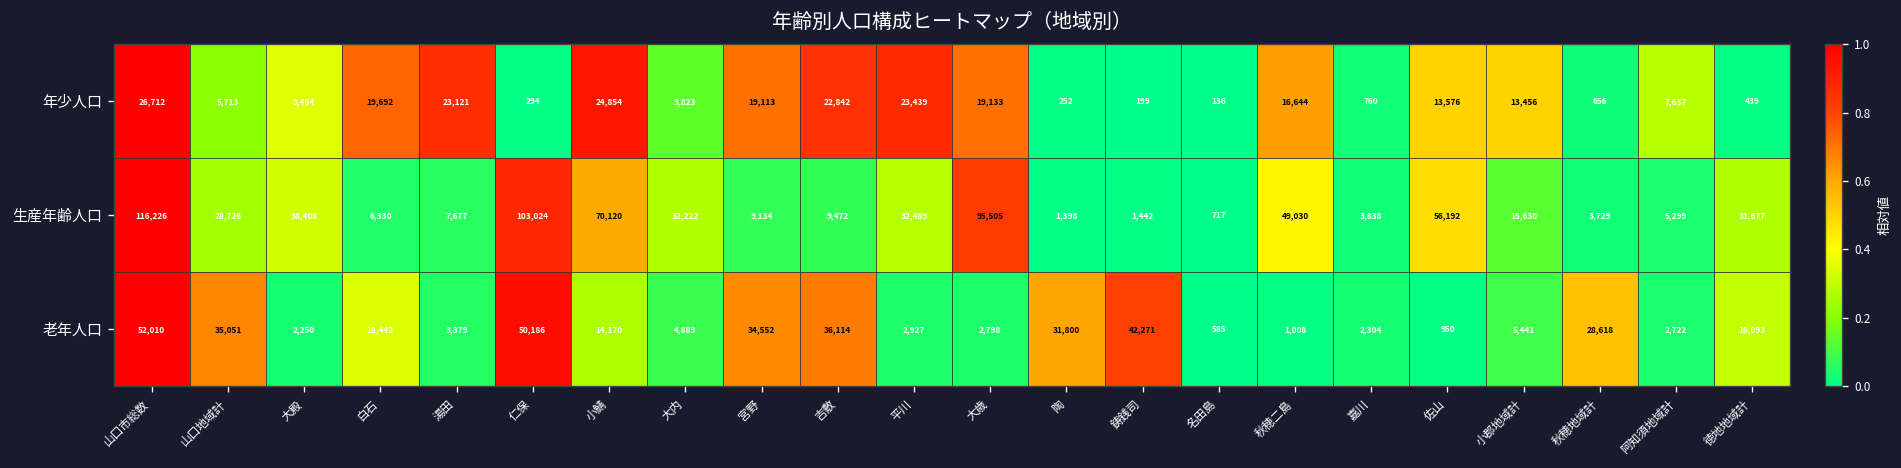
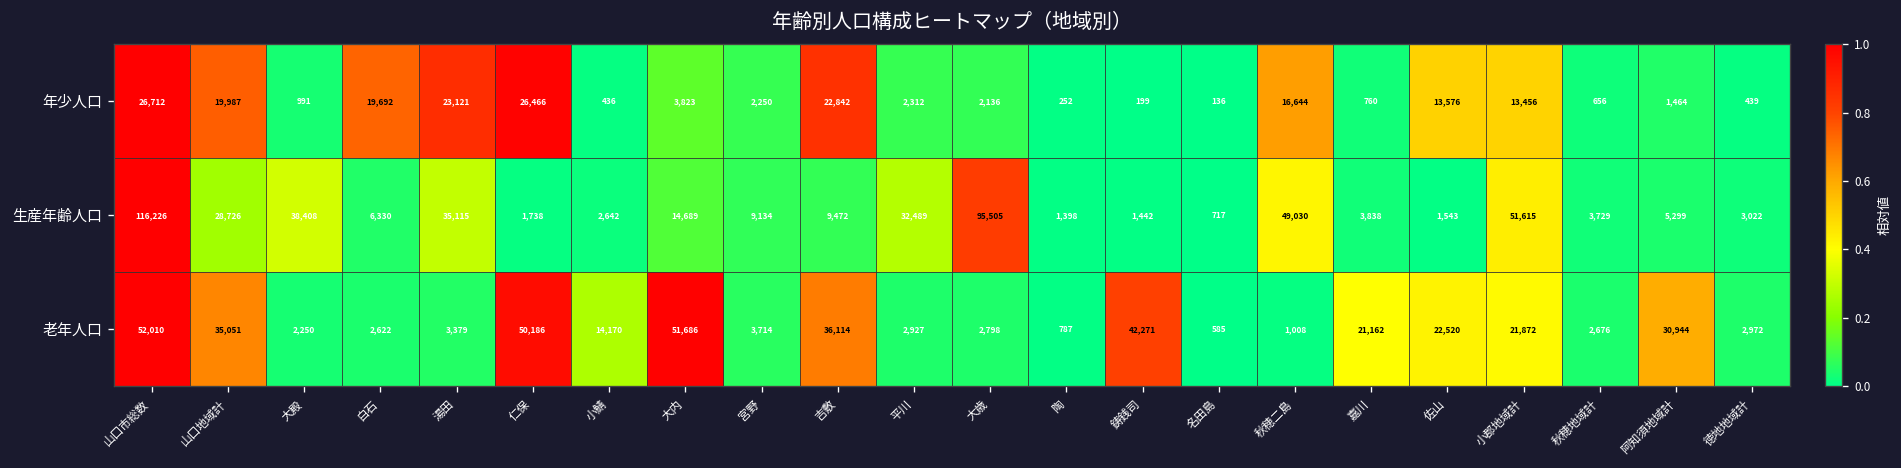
  {
    "年少人口": {
      "山口市総数": "26,712",
-     "山口地域計": "5,713",
-     "大殿": "9,464",
+     "山口地域計": "19,987",
+     "大殿": "991",
      "白石": "19,692",
      "湯田": "23,121",
-     "仁保": "294",
-     "小鯖": "24,854",
+     "仁保": "26,466",
+     "小鯖": "436",
      "大内": "3,823",
-     "宮野": "19,113",
+     "宮野": "2,250",
      "吉敷": "22,842",
-     "平川": "23,439",
-     "大歳": "19,133",
+     "平川": "2,312",
+     "大歳": "2,136",
      "陶": "252",
      "鋳銭司": "199",
      "名田島": "136",
      "秋穂二島": "16,644",
      "嘉川": "760",
      "佐山": "13,576",
      "小郡地域計": "13,456",
      "秋穂地域計": "656",
-     "阿知須地域計": "7,637",
+     "阿知須地域計": "1,464",
      "徳地地域計": "439"
    },
    "生産年齢人口": {
      "山口市総数": "116,226",
      "山口地域計": "28,726",
      "大殿": "38,408",
      "白石": "6,330",
-     "湯田": "7,677",
-     "仁保": "103,024",
-     "小鯖": "70,120",
-     "大内": "32,222",
+     "湯田": "35,115",
+     "仁保": "1,738",
+     "小鯖": "2,642",
+     "大内": "14,689",
      "宮野": "9,134",
      "吉敷": "9,472",
      "平川": "32,489",
      "大歳": "95,505",
      "陶": "1,398",
      "鋳銭司": "1,442",
      "名田島": "717",
      "秋穂二島": "49,030",
      "嘉川": "3,838",
-     "佐山": "56,192",
-     "小郡地域計": "15,630",
+     "佐山": "1,543",
+     "小郡地域計": "51,615",
      "秋穂地域計": "3,729",
      "阿知須地域計": "5,299",
-     "徳地地域計": "31,677"
+     "徳地地域計": "3,022"
    },
    "老年人口": {
      "山口市総数": "52,010",
      "山口地域計": "35,051",
      "大殿": "2,250",
-     "白石": "18,442",
+     "白石": "2,622",
      "湯田": "3,379",
      "仁保": "50,186",
      "小鯖": "14,170",
-     "大内": "4,889",
-     "宮野": "34,552",
+     "大内": "51,686",
+     "宮野": "3,714",
      "吉敷": "36,114",
      "平川": "2,927",
      "大歳": "2,798",
-     "陶": "31,800",
+     "陶": "787",
      "鋳銭司": "42,271",
      "名田島": "585",
      "秋穂二島": "1,008",
-     "嘉川": "2,304",
-     "佐山": "950",
-     "小郡地域計": "5,441",
-     "秋穂地域計": "28,618",
-     "阿知須地域計": "2,722",
-     "徳地地域計": "16,093"
+     "嘉川": "21,162",
+     "佐山": "22,520",
+     "小郡地域計": "21,872",
+     "秋穂地域計": "2,676",
+     "阿知須地域計": "30,944",
+     "徳地地域計": "2,972"
    }
  }
